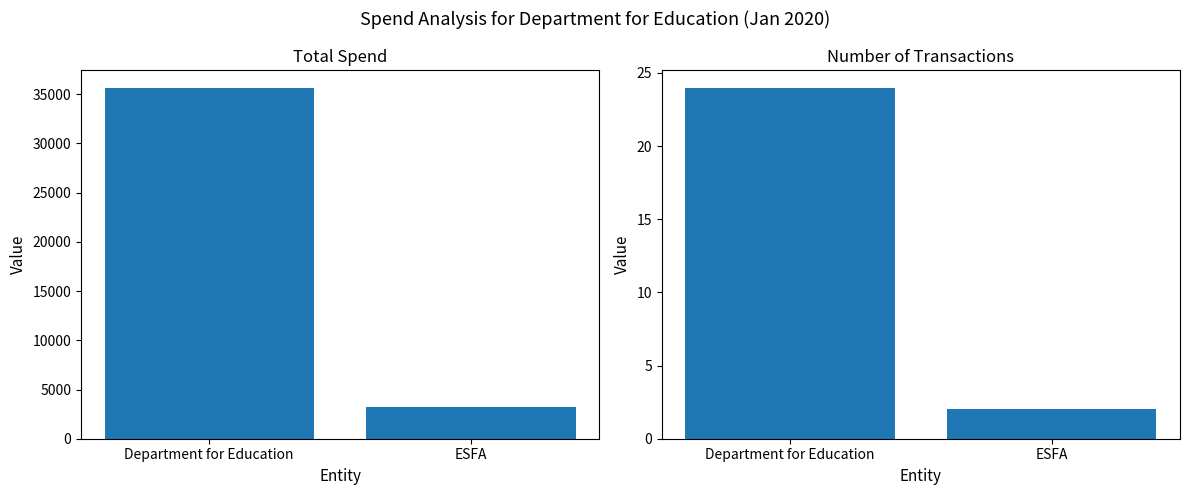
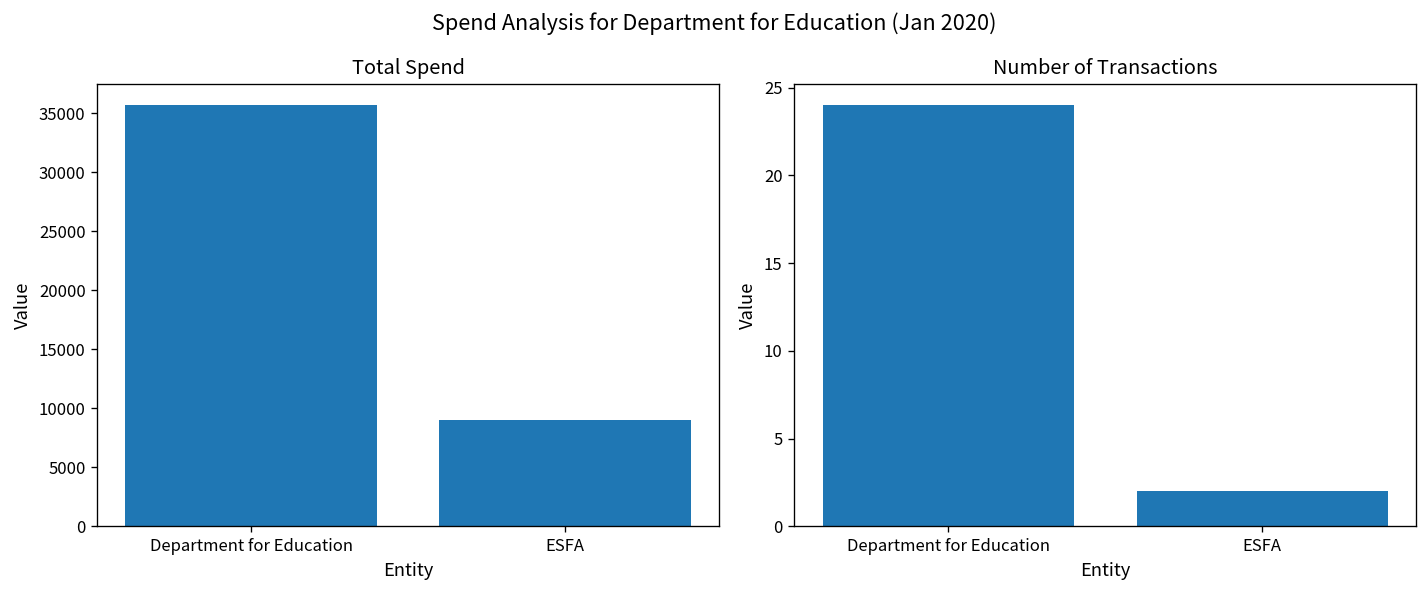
  {
    "Total Spend": {
      "Department for Education": 36000,
-     "ESFA": 3000
+     "ESFA": 9000
    },
    "Number of Transactions": {
      "Department for Education": 24.0,
      "ESFA": 2.0
    }
  }
